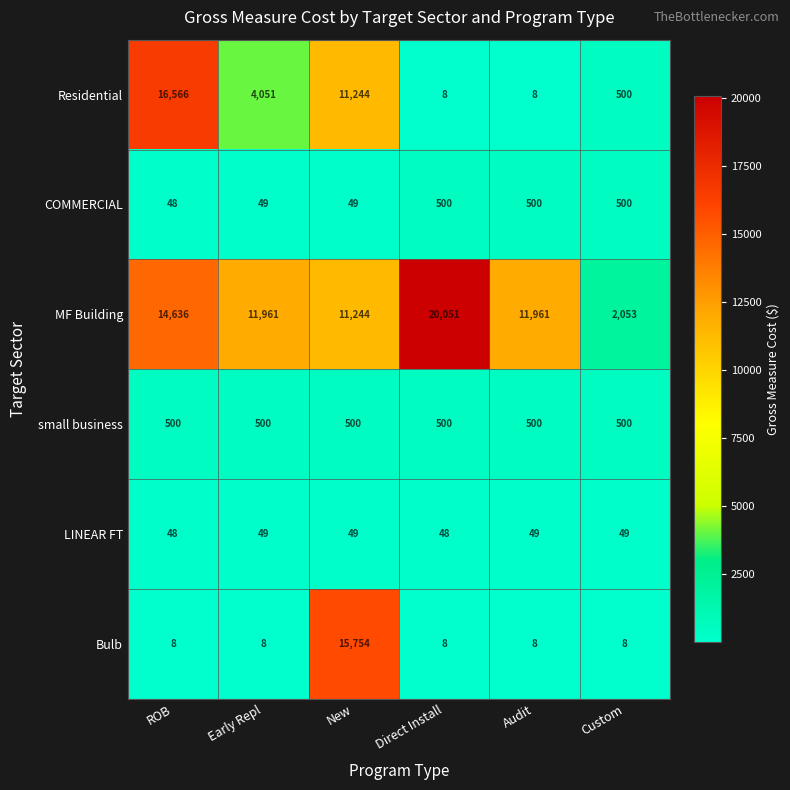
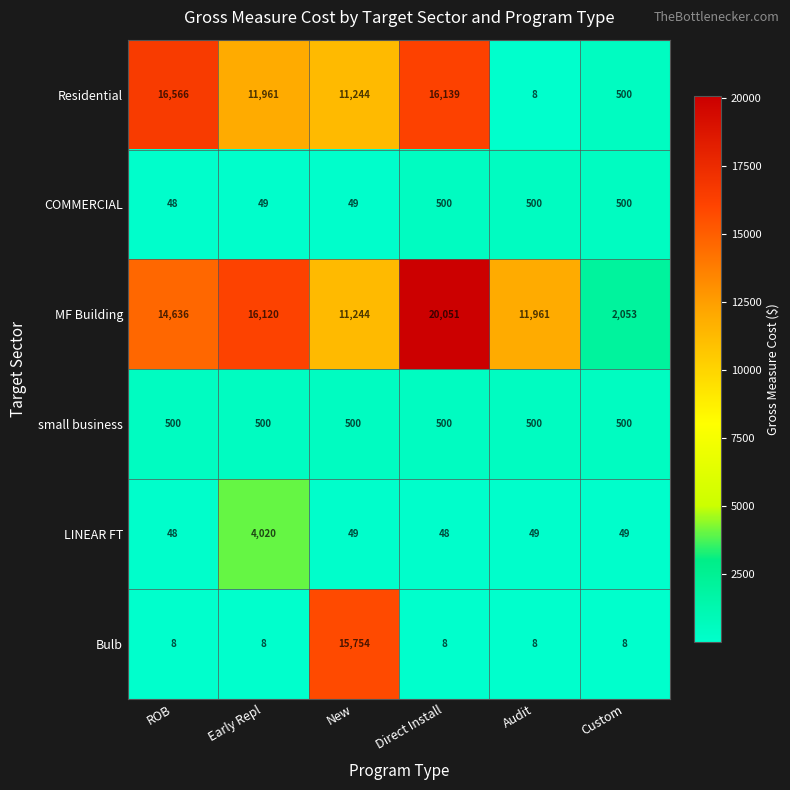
  {
    "Residential": {
      "ROB": "16,566",
-     "Early Repl": "4,051",
+     "Early Repl": "11,961",
      "New": "11,244",
-     "Direct Install": "8",
+     "Direct Install": "16,139",
      "Audit": "8",
      "Custom": "500"
    },
    "COMMERCIAL": {
      "ROB": "48",
      "Early Repl": "49",
      "New": "49",
      "Direct Install": "500",
      "Audit": "500",
      "Custom": "500"
    },
    "MF Building": {
      "ROB": "14,636",
-     "Early Repl": "11,961",
+     "Early Repl": "16,120",
      "New": "11,244",
      "Direct Install": "20,051",
      "Audit": "11,961",
      "Custom": "2,053"
    },
    "small business": {
      "ROB": "500",
      "Early Repl": "500",
      "New": "500",
      "Direct Install": "500",
      "Audit": "500",
      "Custom": "500"
    },
    "LINEAR FT": {
      "ROB": "48",
-     "Early Repl": "49",
+     "Early Repl": "4,020",
      "New": "49",
      "Direct Install": "48",
      "Audit": "49",
      "Custom": "49"
    },
    "Bulb": {
      "ROB": "8",
      "Early Repl": "8",
      "New": "15,754",
      "Direct Install": "8",
      "Audit": "8",
      "Custom": "8"
    }
  }
